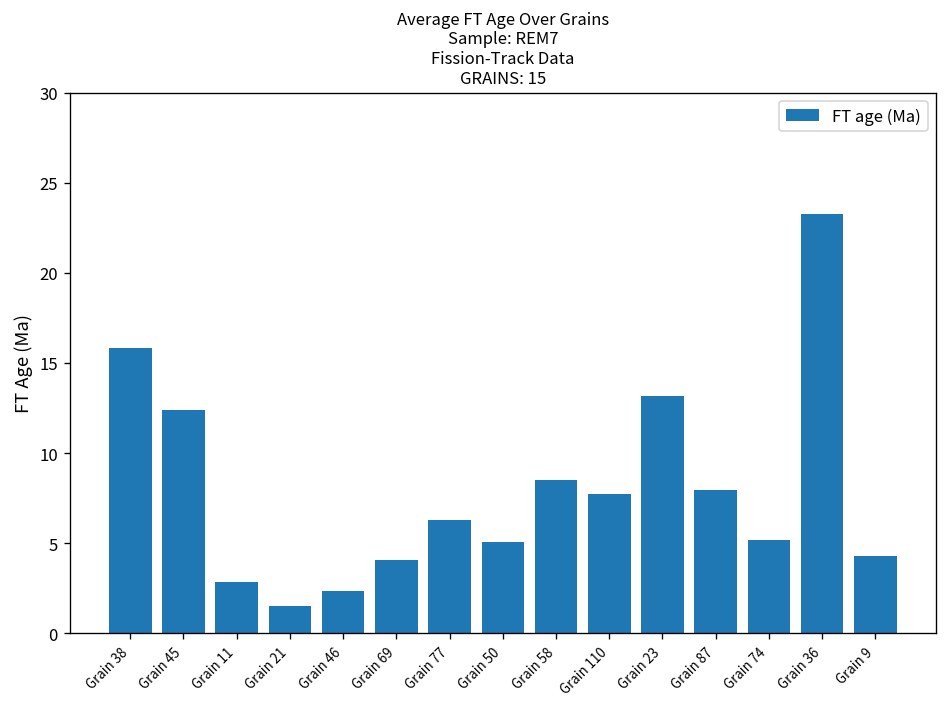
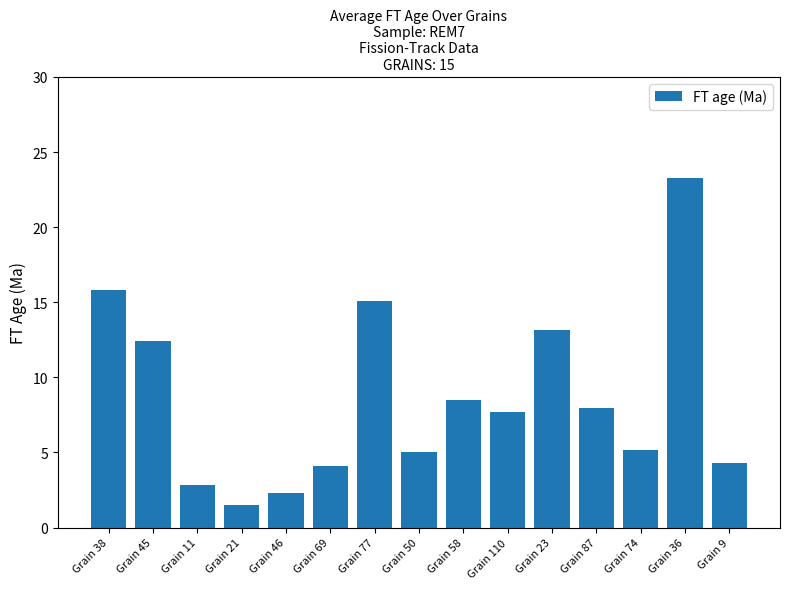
  {
    "Grain 38": 15.8,
    "Grain 45": 12.4,
    "Grain 11": 2.8,
    "Grain 21": 1.5,
    "Grain 46": 2.3,
    "Grain 69": 4.1,
-   "Grain 77": 6.3,
+   "Grain 77": 15.1,
    "Grain 50": 5.0,
    "Grain 58": 8.5,
    "Grain 110": 7.7,
    "Grain 23": 13.2,
    "Grain 87": 8.0,
    "Grain 74": 5.2,
    "Grain 36": 23.3,
    "Grain 9": 4.3
  }
